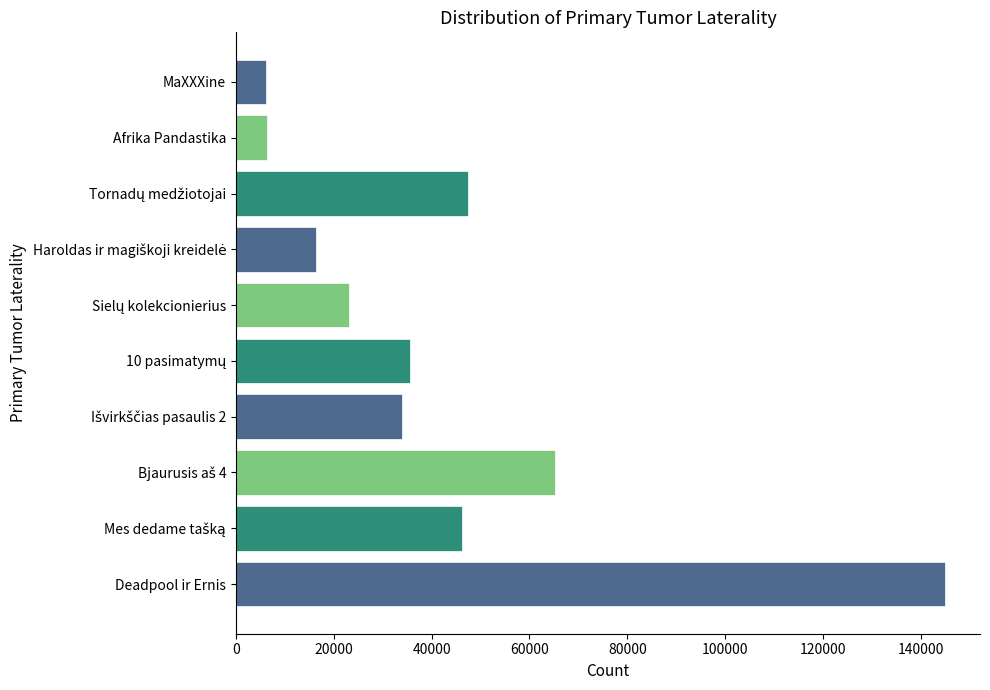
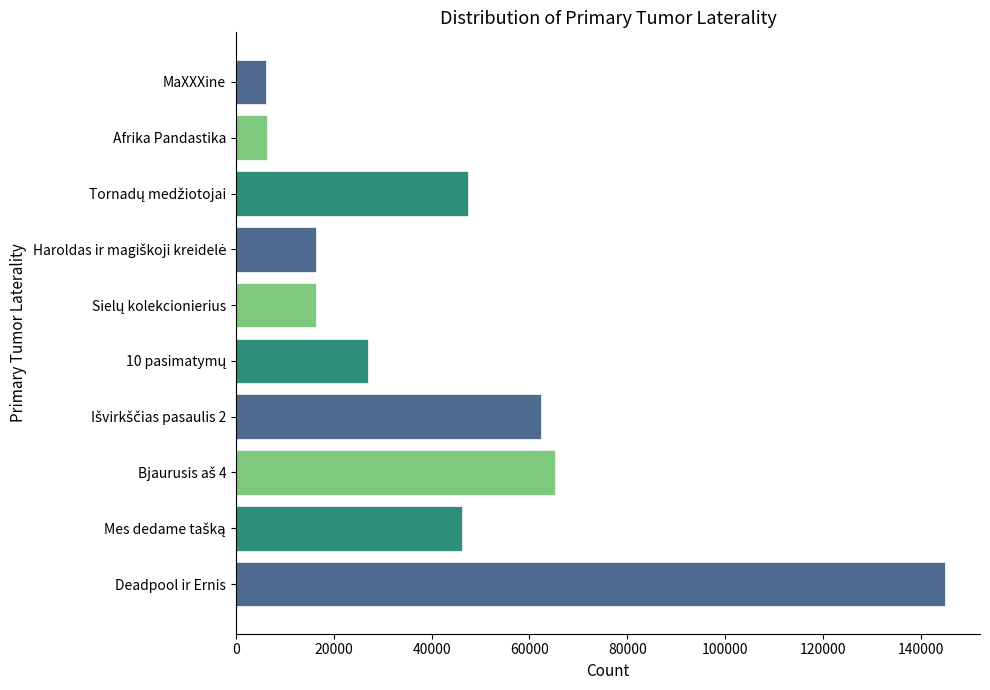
  {
    "MaXXXine": 6000,
    "Afrika Pandastika": 6000,
    "Tornadų medžiotojai": 47000,
    "Haroldas ir magiškoji kreidelė": 16000,
-   "Sielų kolekcionierius": 23000,
-   "10 pasimatymų": 36000,
-   "Išvirkščias pasaulis 2": 34000,
+   "Sielų kolekcionierius": 16000,
+   "10 pasimatymų": 27000,
+   "Išvirkščias pasaulis 2": 62000,
    "Bjaurusis aš 4": 65000,
    "Mes dedame tašką": 46000,
    "Deadpool ir Ernis": 145000
  }
